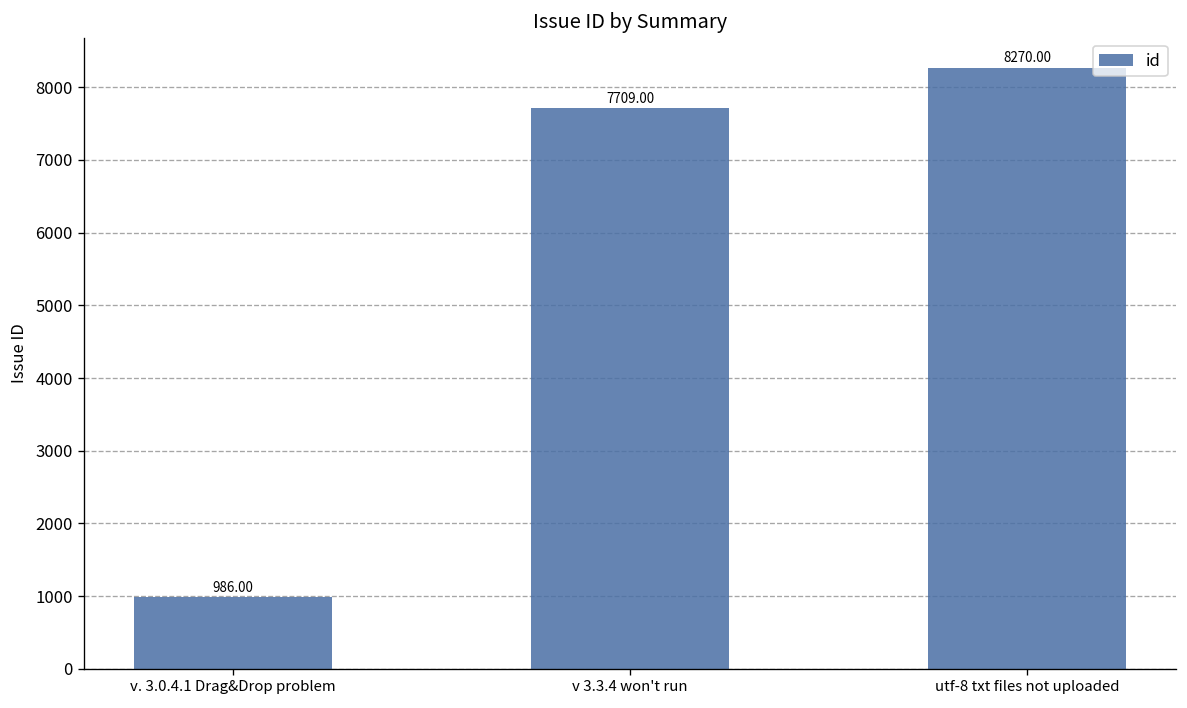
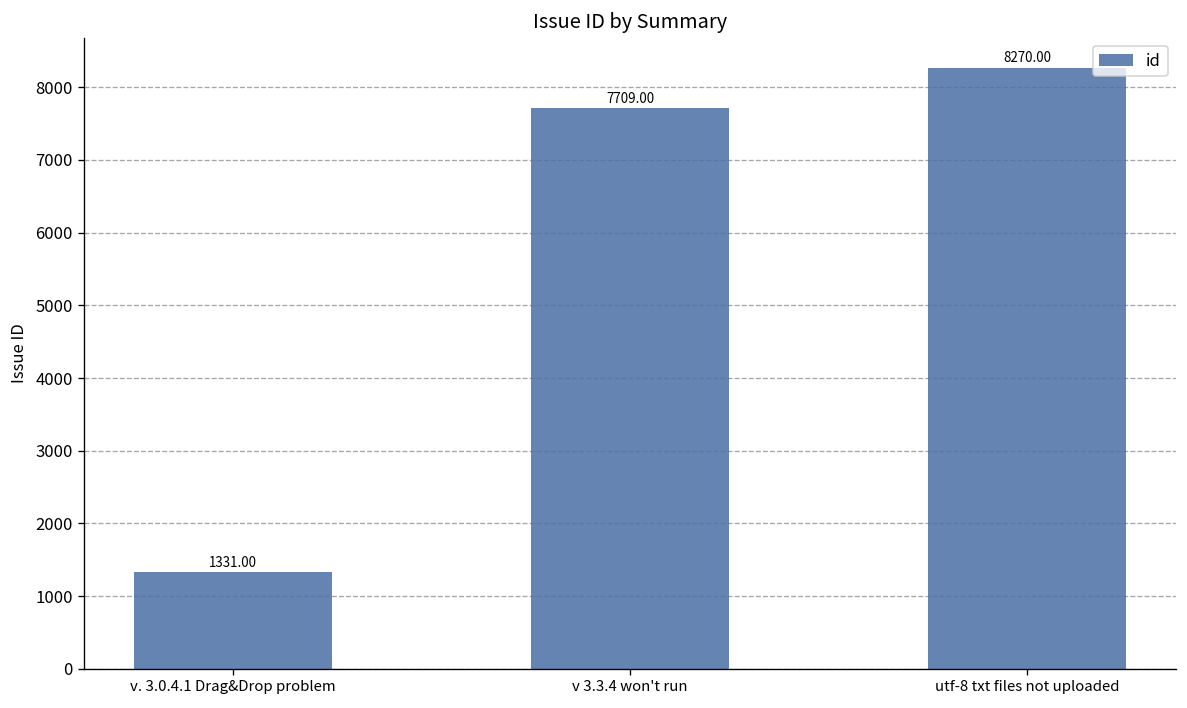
  {
-   "v. 3.0.4.1 Drag&Drop problem": 986.00,
+   "v. 3.0.4.1 Drag&Drop problem": 1331.00,
    "v 3.3.4 won't run": 7709.00,
    "utf-8 txt files not uploaded": 8270.00
  }
